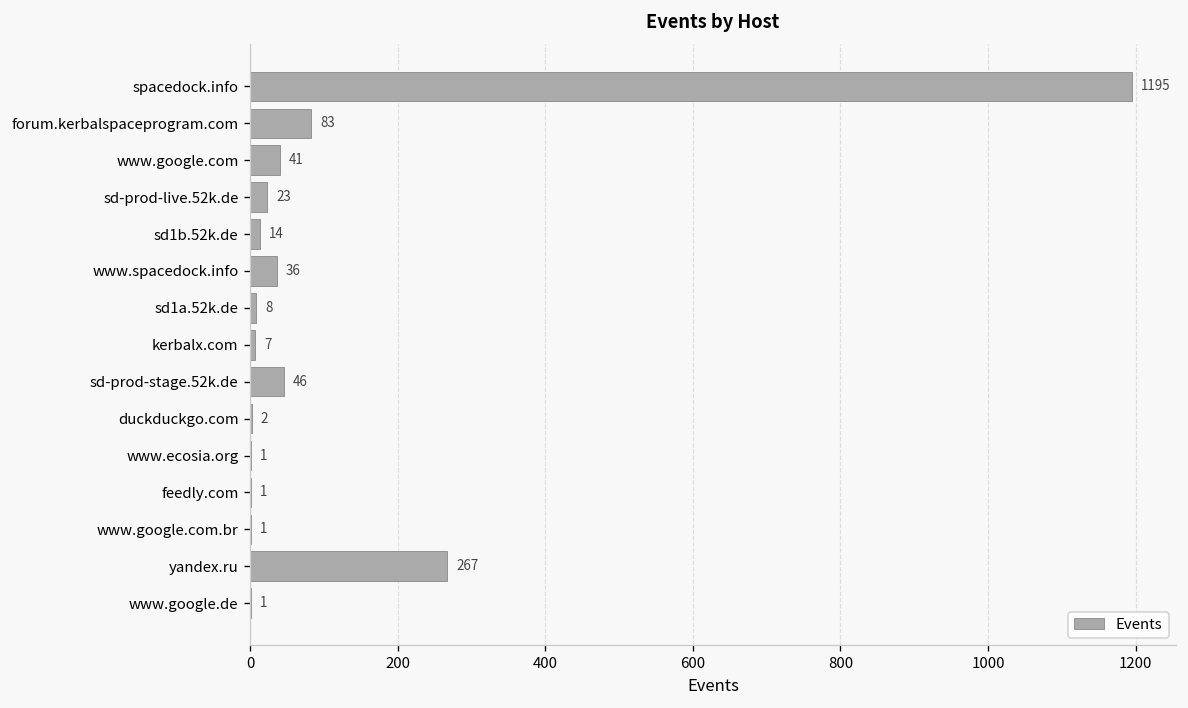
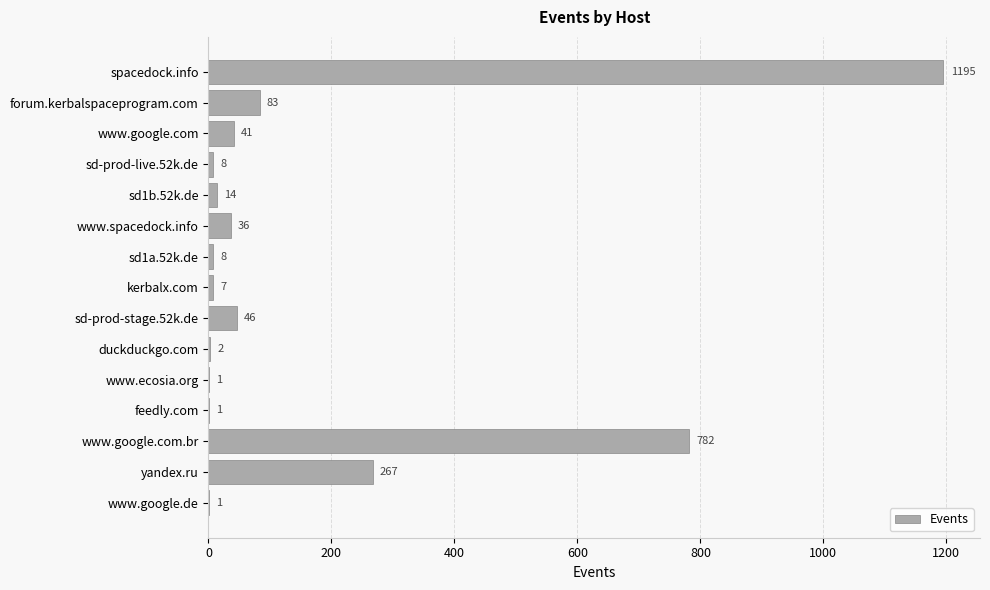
  {
    "spacedock.info": 1195,
    "forum.kerbalspaceprogram.com": 83,
    "www.google.com": 41,
-   "sd-prod-live.52k.de": 23,
+   "sd-prod-live.52k.de": 8,
    "sd1b.52k.de": 14,
    "www.spacedock.info": 36,
    "sd1a.52k.de": 8,
    "kerbalx.com": 7,
    "sd-prod-stage.52k.de": 46,
    "duckduckgo.com": 2,
    "www.ecosia.org": 1,
    "feedly.com": 1,
-   "www.google.com.br": 1,
+   "www.google.com.br": 782,
    "yandex.ru": 267,
    "www.google.de": 1
  }
